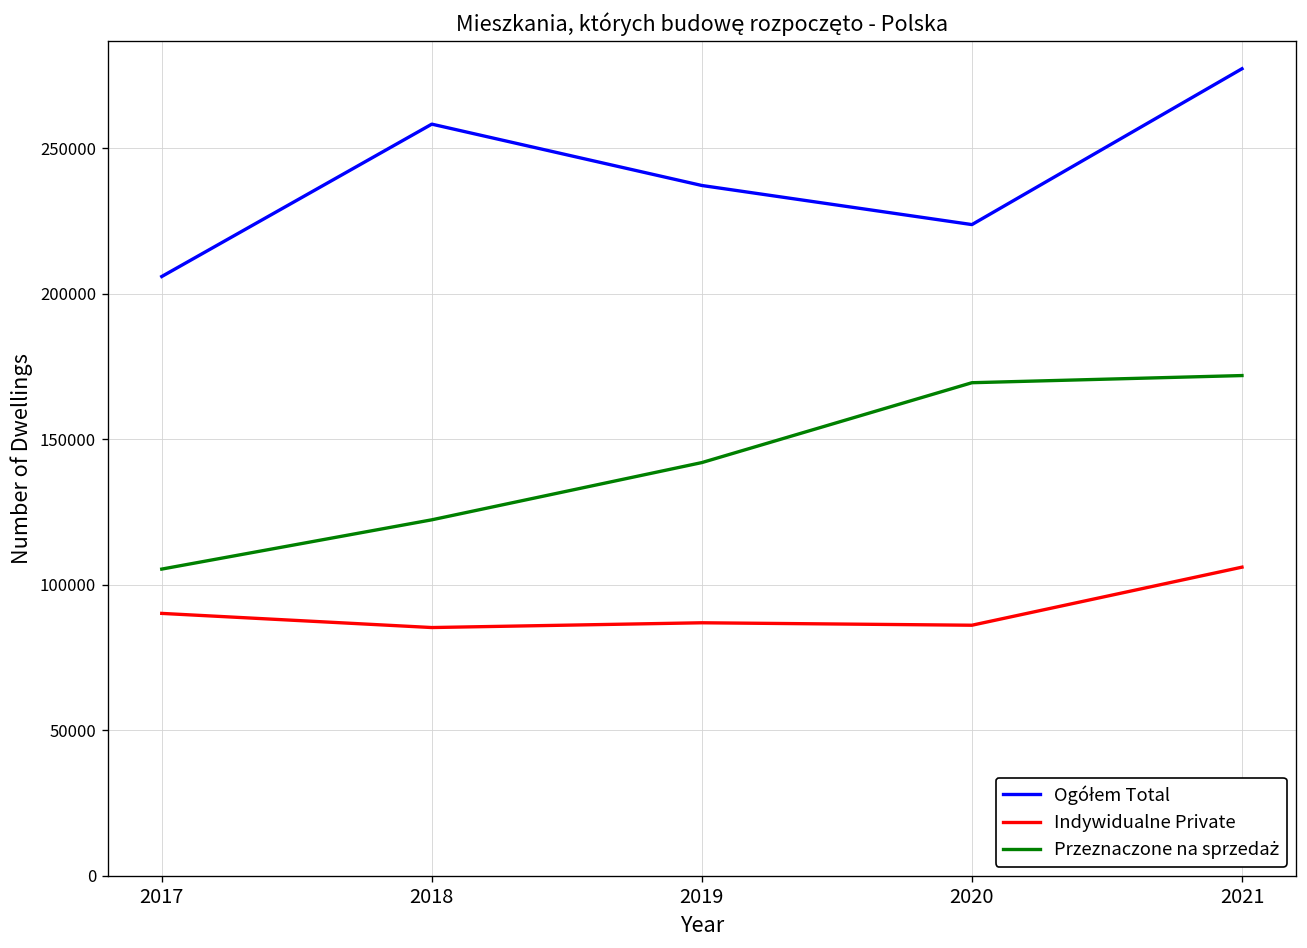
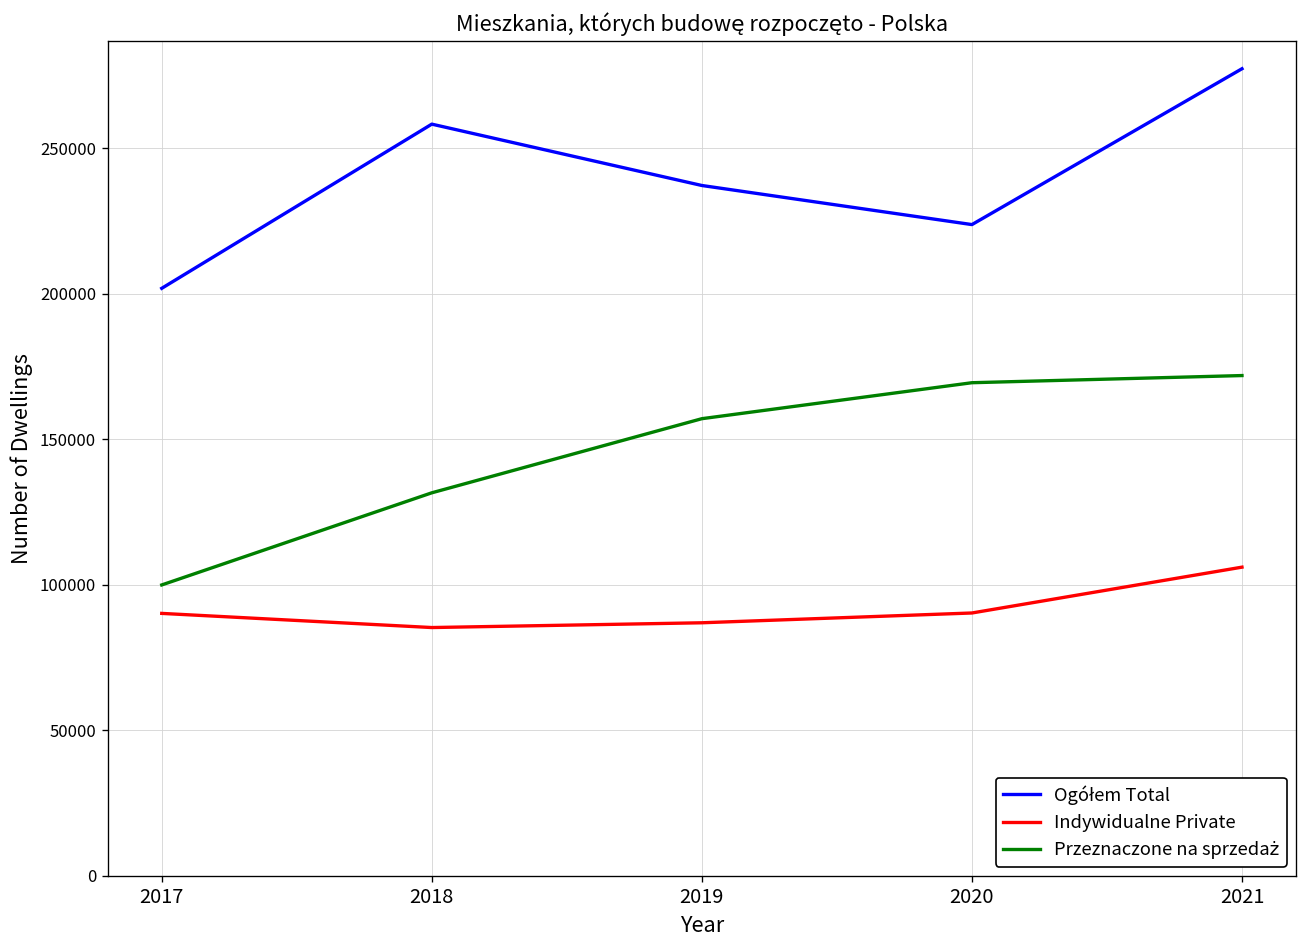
  {
    "Ogółem Total": {
-     "2017": 206000,
+     "2017": 202000,
      "2018": 258000,
      "2019": 237000,
      "2020": 224000,
      "2021": 277000
    },
    "Indywidualne Private": {
      "2017": 90000,
      "2018": 85000,
      "2019": 87000,
-     "2020": 86000,
+     "2020": 90000,
      "2021": 106000
    },
    "Przeznaczone na sprzedaż": {
-     "2017": 105000,
-     "2018": 122000,
-     "2019": 142000,
+     "2017": 100000,
+     "2018": 132000,
+     "2019": 157000,
      "2020": 169000,
      "2021": 172000
    }
  }
